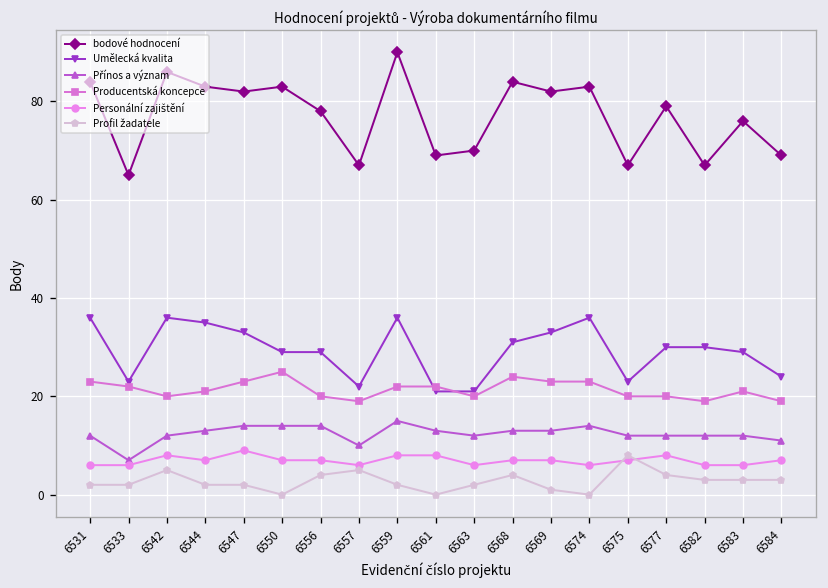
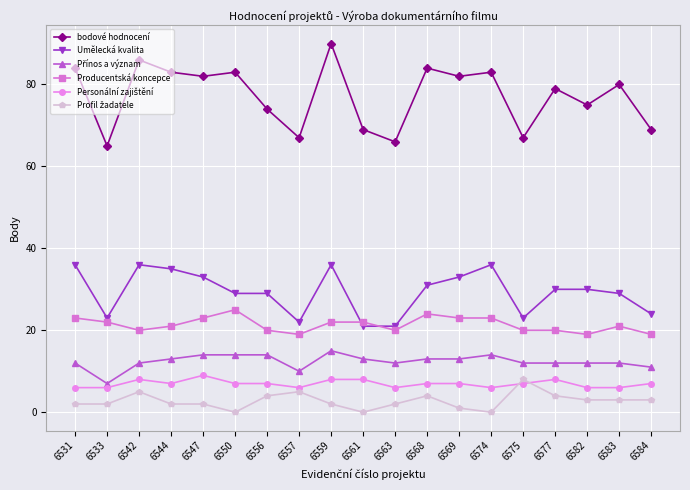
  {
    "bodové hodnocení": {
      "6533": 65,
      "6547": 82,
      "6550": 83,
-     "6556": 78,
+     "6556": 74,
      "6557": 67,
      "6559": 90,
      "6561": 69,
-     "6563": 70,
+     "6563": 66,
      "6568": 84,
      "6569": 82,
      "6574": 83,
      "6575": 67,
      "6577": 79,
-     "6582": 67,
-     "6583": 76,
+     "6582": 75,
+     "6583": 80,
      "6584": 69
    },
    "Profil žadatele": {
      "6531": 2,
      "6533": 2,
      "6542": 5,
      "6544": 2,
      "6547": 2,
      "6550": 0,
      "6556": 4,
      "6557": 5,
      "6559": 2,
      "6561": 0,
      "6563": 2,
      "6568": 4,
      "6569": 1,
      "6574": 0,
      "6575": 8,
      "6577": 4,
      "6582": 3,
      "6583": 3,
      "6584": 3
    }
  }
